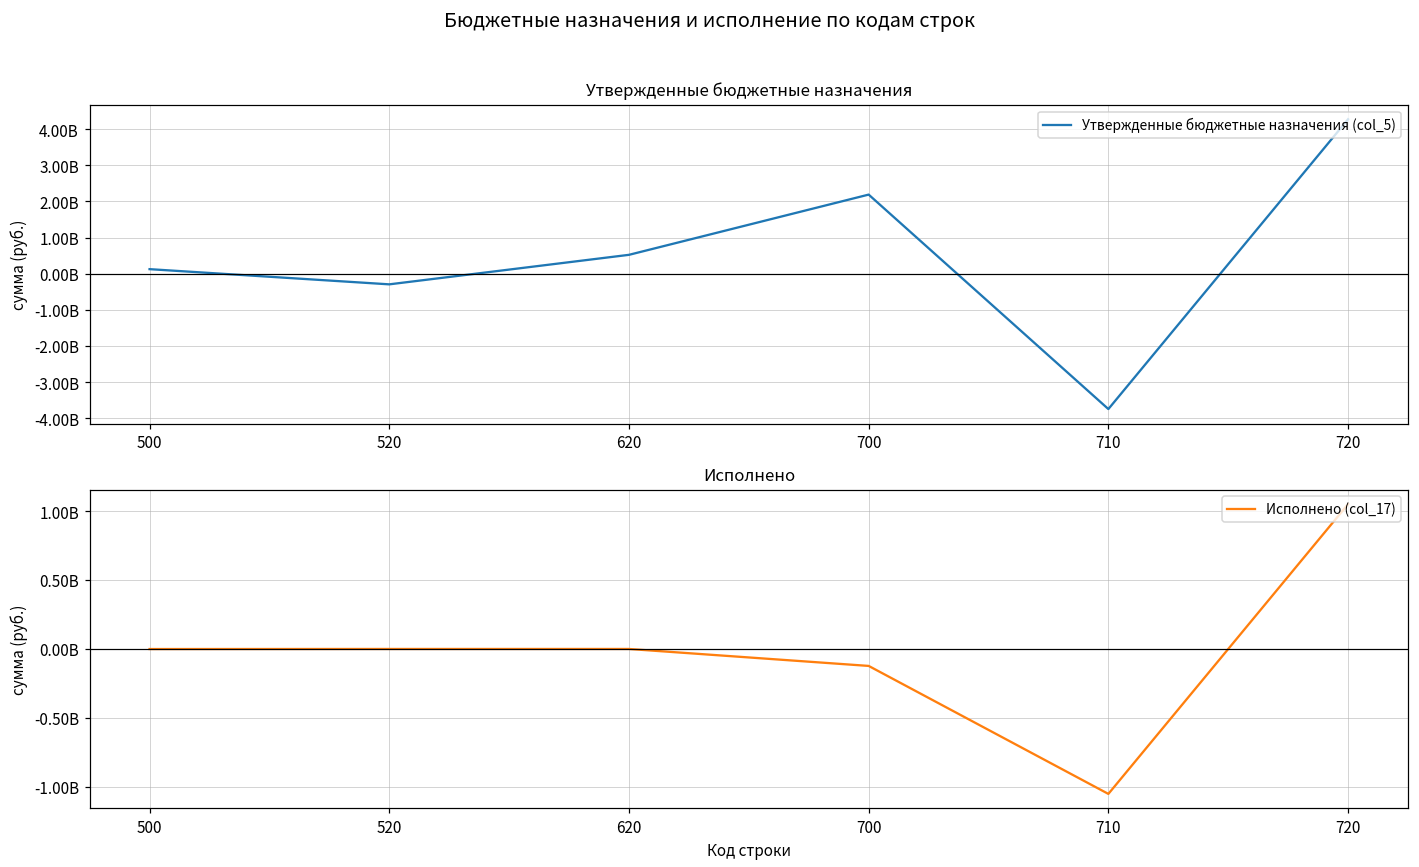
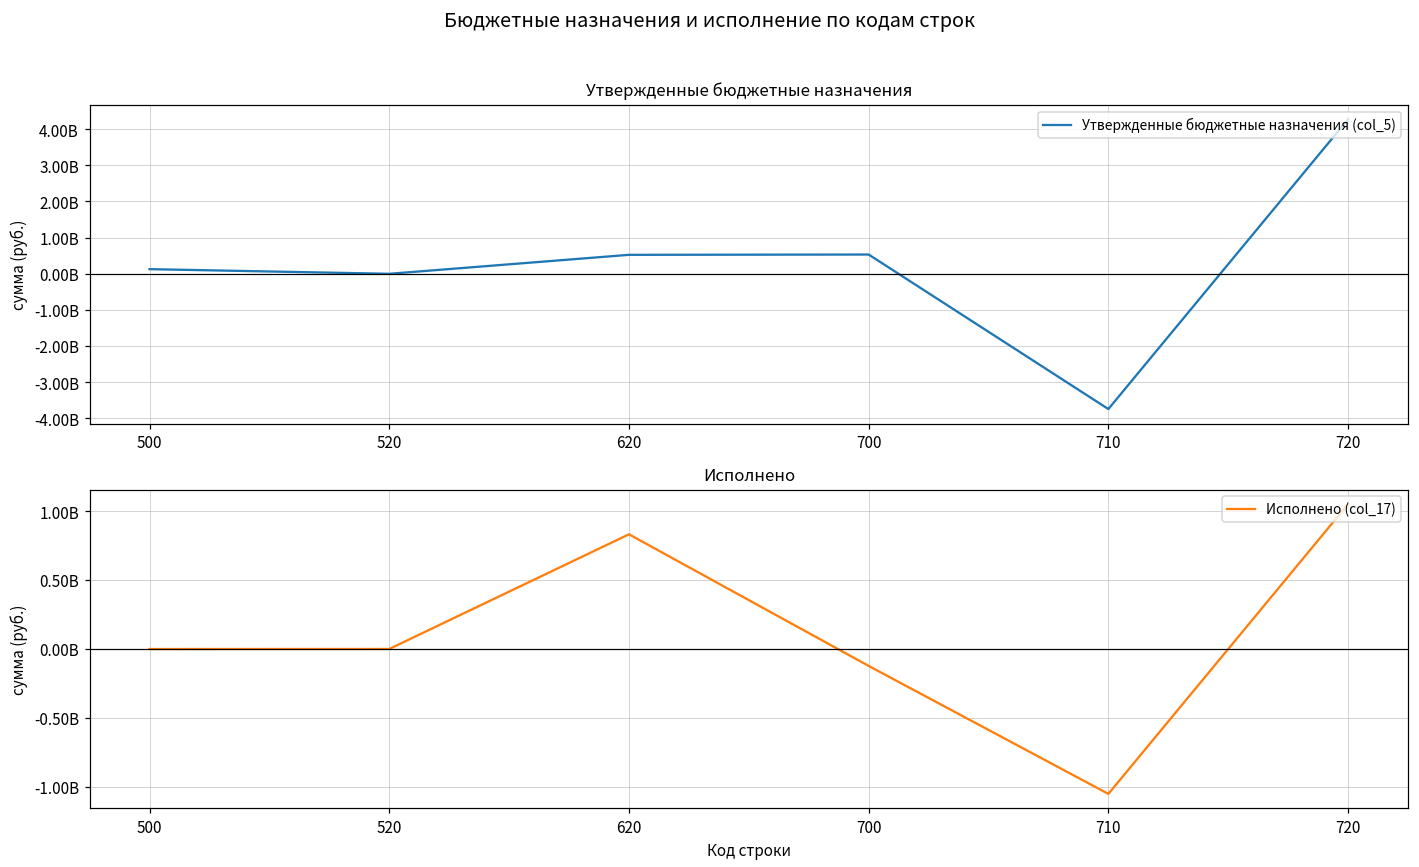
  {
    "Утвержденные бюджетные назначения": {
      "500": 100000000,
-     "520": -300000000,
+     "520": 0,
      "620": 500000000,
-     "700": 2200000000,
+     "700": 500000000,
      "710": -3700000000
    },
    "Исполнено": {
      "500": 0,
      "520": 0,
-     "620": 0,
+     "620": 830000000,
      "700": -120000000,
      "710": -1050000000
    }
  }
